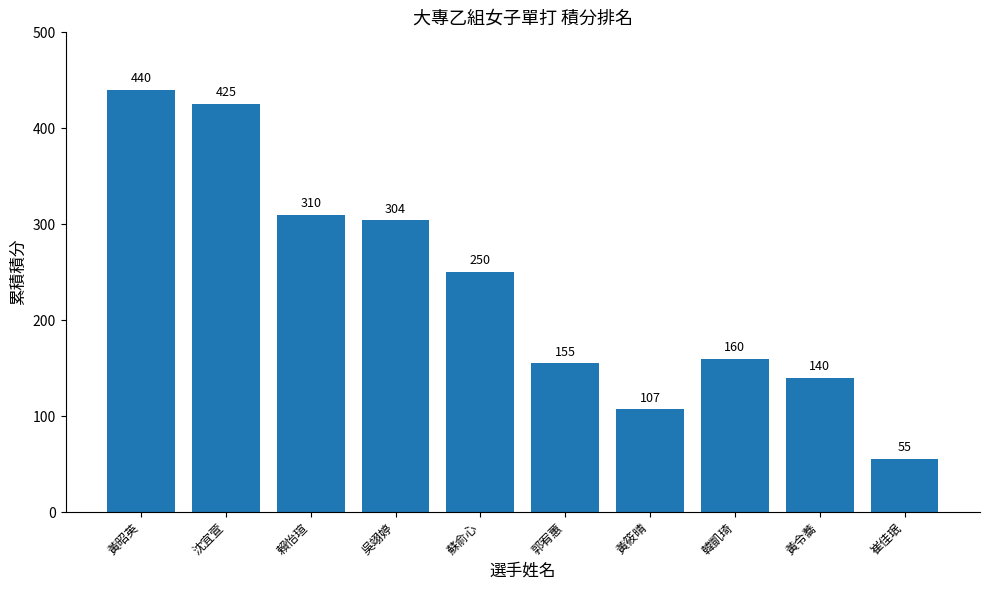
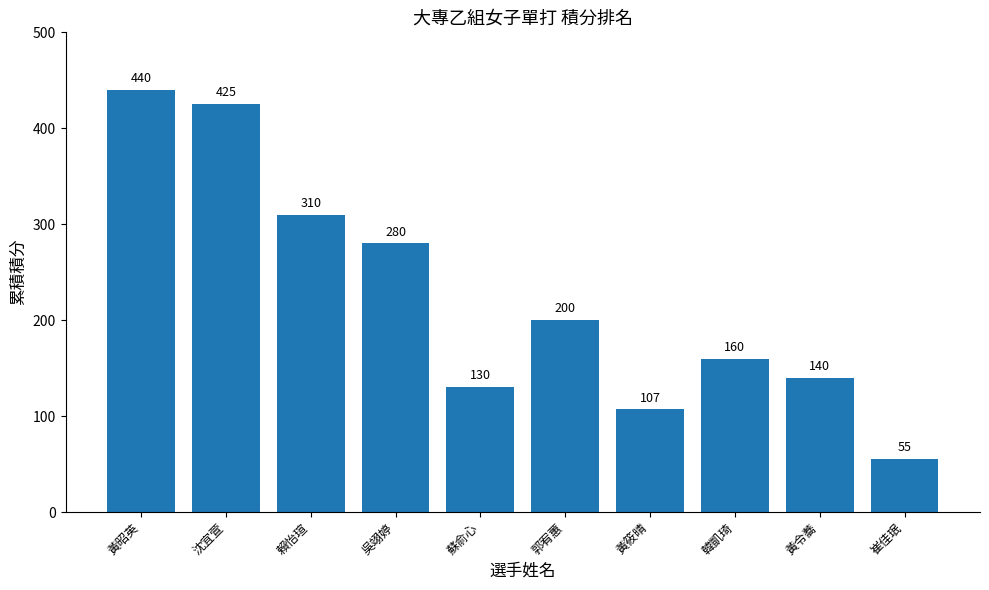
  {
    "黃昭英": 440,
    "沈宜萱": 425,
    "賴怡瑄": 310,
-   "吳翊婷": 304,
-   "蘇俞心": 250,
-   "郭宥蕙": 155,
+   "吳翊婷": 280,
+   "蘇俞心": 130,
+   "郭宥蕙": 200,
    "黃筱晴": 107,
    "韓凱琦": 160,
    "黃令蕎": 140,
    "崔佳珉": 55
  }
